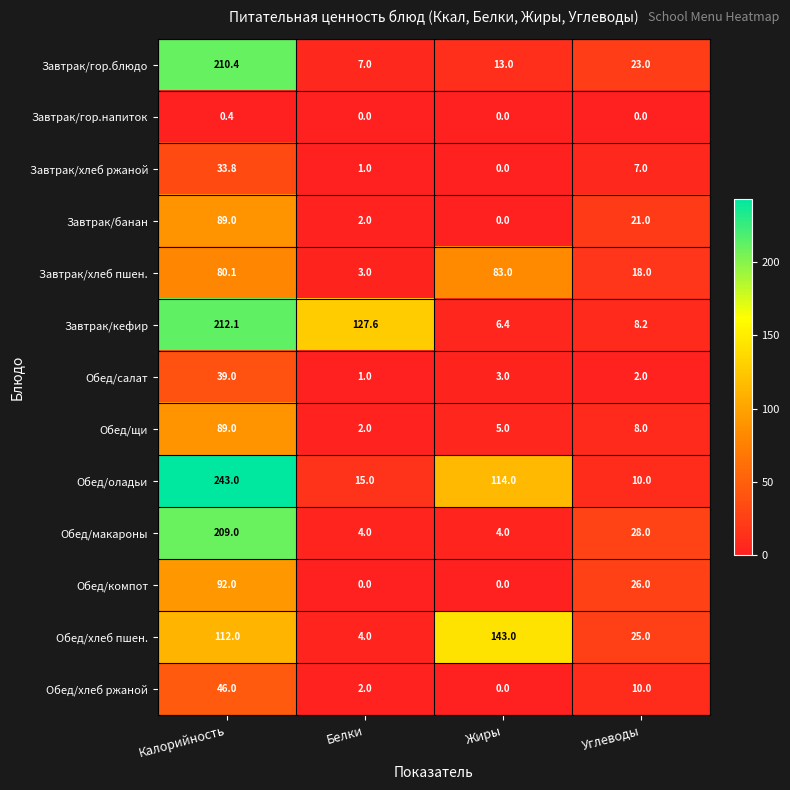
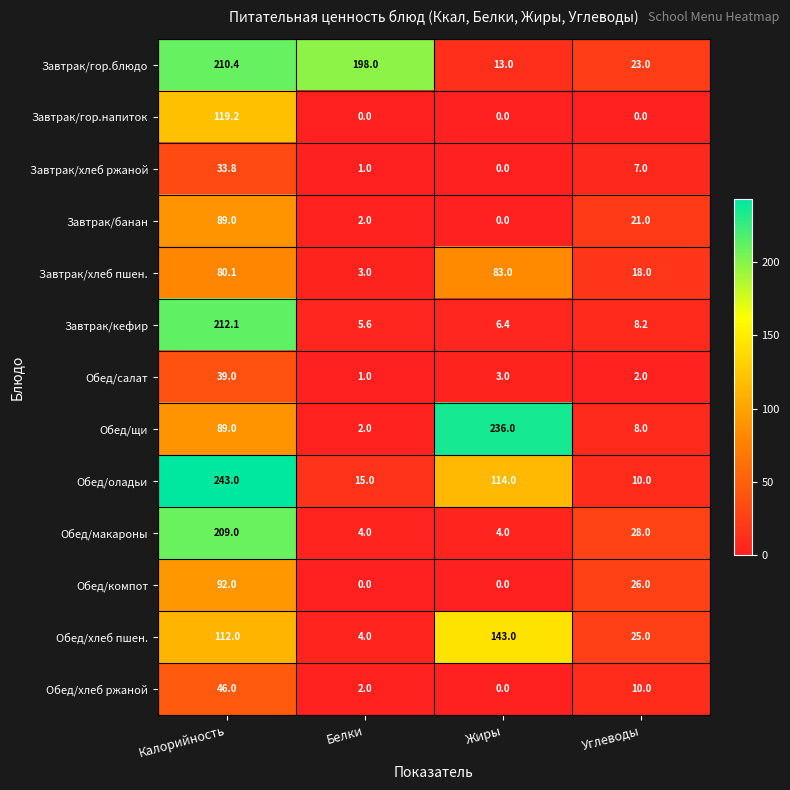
  {
    "Завтрак/гор.блюдо": {
      "Калорийность": 210.4,
-     "Белки": 7.0,
+     "Белки": 198.0,
      "Жиры": 13.0,
      "Углеводы": 23.0
    },
    "Завтрак/гор.напиток": {
-     "Калорийность": 0.4,
+     "Калорийность": 119.2,
      "Белки": 0.0,
      "Жиры": 0.0,
      "Углеводы": 0.0
    },
    "Завтрак/хлеб ржаной": {
      "Калорийность": 33.8,
      "Белки": 1.0,
      "Жиры": 0.0,
      "Углеводы": 7.0
    },
    "Завтрак/банан": {
      "Калорийность": 89.0,
      "Белки": 2.0,
      "Жиры": 0.0,
      "Углеводы": 21.0
    },
    "Завтрак/хлеб пшен.": {
      "Калорийность": 80.1,
      "Белки": 3.0,
      "Жиры": 83.0,
      "Углеводы": 18.0
    },
    "Завтрак/кефир": {
      "Калорийность": 212.1,
-     "Белки": 127.6,
+     "Белки": 5.6,
      "Жиры": 6.4,
      "Углеводы": 8.2
    },
    "Обед/салат": {
      "Калорийность": 39.0,
      "Белки": 1.0,
      "Жиры": 3.0,
      "Углеводы": 2.0
    },
    "Обед/щи": {
      "Калорийность": 89.0,
      "Белки": 2.0,
-     "Жиры": 5.0,
+     "Жиры": 236.0,
      "Углеводы": 8.0
    },
    "Обед/оладьи": {
      "Калорийность": 243.0,
      "Белки": 15.0,
      "Жиры": 114.0,
      "Углеводы": 10.0
    },
    "Обед/макароны": {
      "Калорийность": 209.0,
      "Белки": 4.0,
      "Жиры": 4.0,
      "Углеводы": 28.0
    },
    "Обед/компот": {
      "Калорийность": 92.0,
      "Белки": 0.0,
      "Жиры": 0.0,
      "Углеводы": 26.0
    },
    "Обед/хлеб пшен.": {
      "Калорийность": 112.0,
      "Белки": 4.0,
      "Жиры": 143.0,
      "Углеводы": 25.0
    },
    "Обед/хлеб ржаной": {
      "Калорийность": 46.0,
      "Белки": 2.0,
      "Жиры": 0.0,
      "Углеводы": 10.0
    }
  }
